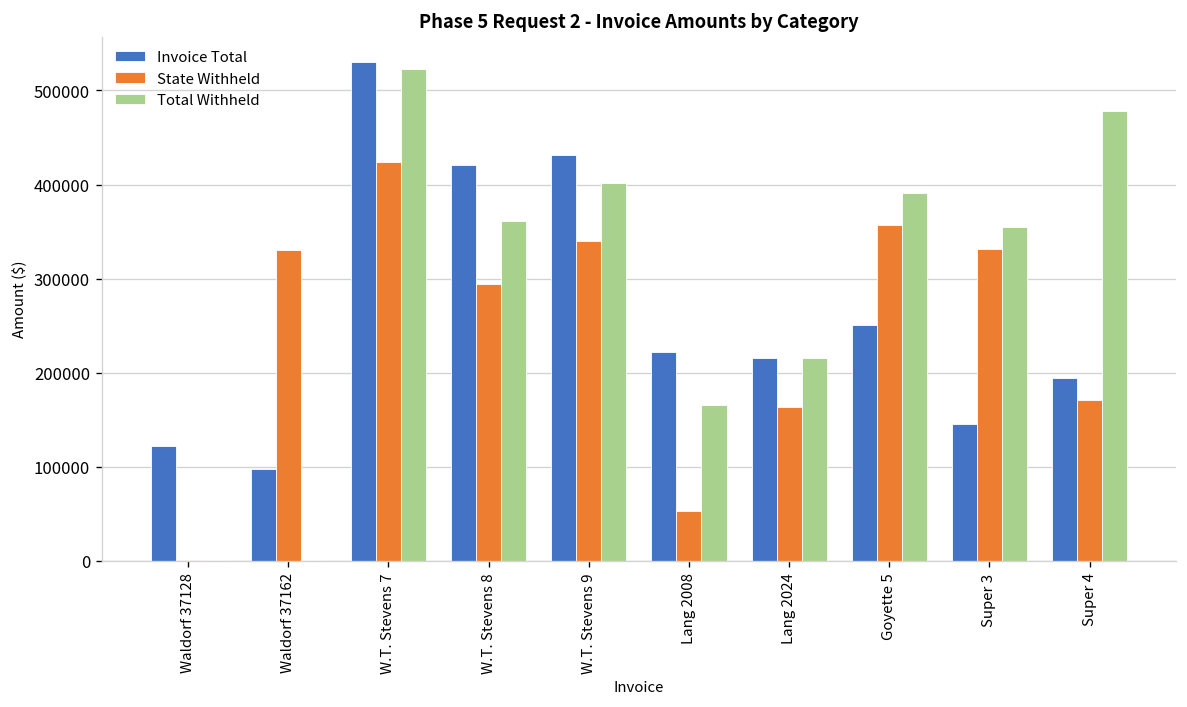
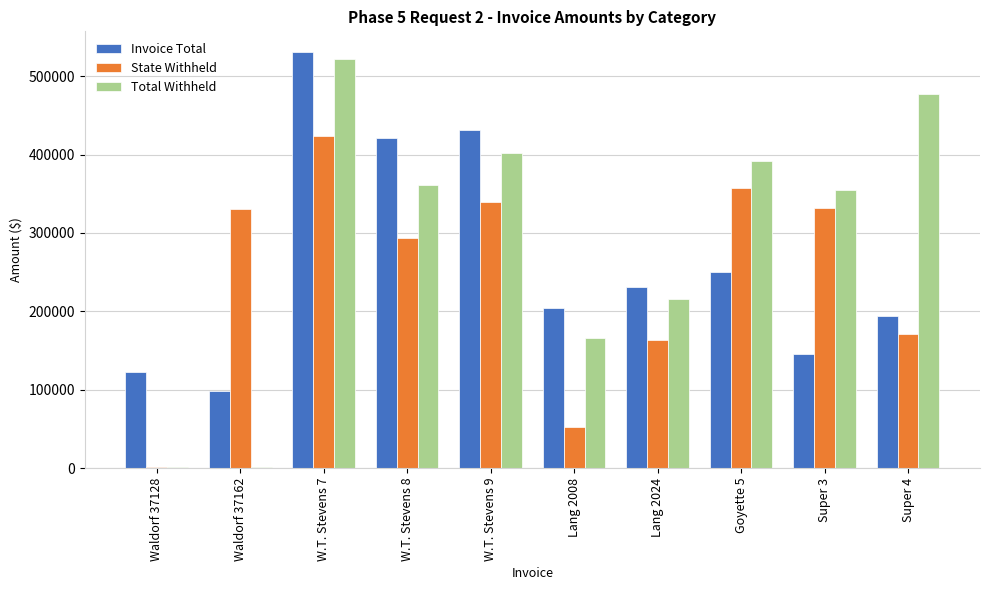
  {
    "Invoice Total": {
      "Waldorf 37128": 120000,
      "Waldorf 37162": 100000,
      "W.T. Stevens 7": 530000,
      "W.T. Stevens 8": 420000,
      "W.T. Stevens 9": 430000,
-     "Lang 2008": 220000,
-     "Lang 2024": 220000,
+     "Lang 2008": 200000,
+     "Lang 2024": 230000,
      "Goyette 5": 250000,
      "Super 3": 150000,
      "Super 4": 190000
    },
    "State Withheld": {
      "Waldorf 37162": 330000,
      "W.T. Stevens 7": 420000,
      "W.T. Stevens 8": 290000,
      "W.T. Stevens 9": 340000,
      "Lang 2008": 50000,
      "Lang 2024": 160000,
      "Goyette 5": 360000,
      "Super 3": 330000,
      "Super 4": 170000
    },
    "Total Withheld": {
      "W.T. Stevens 7": 520000,
      "W.T. Stevens 8": 360000,
      "W.T. Stevens 9": 400000,
      "Lang 2008": 170000,
      "Lang 2024": 220000,
      "Goyette 5": 390000,
      "Super 3": 350000,
      "Super 4": 480000
    }
  }
